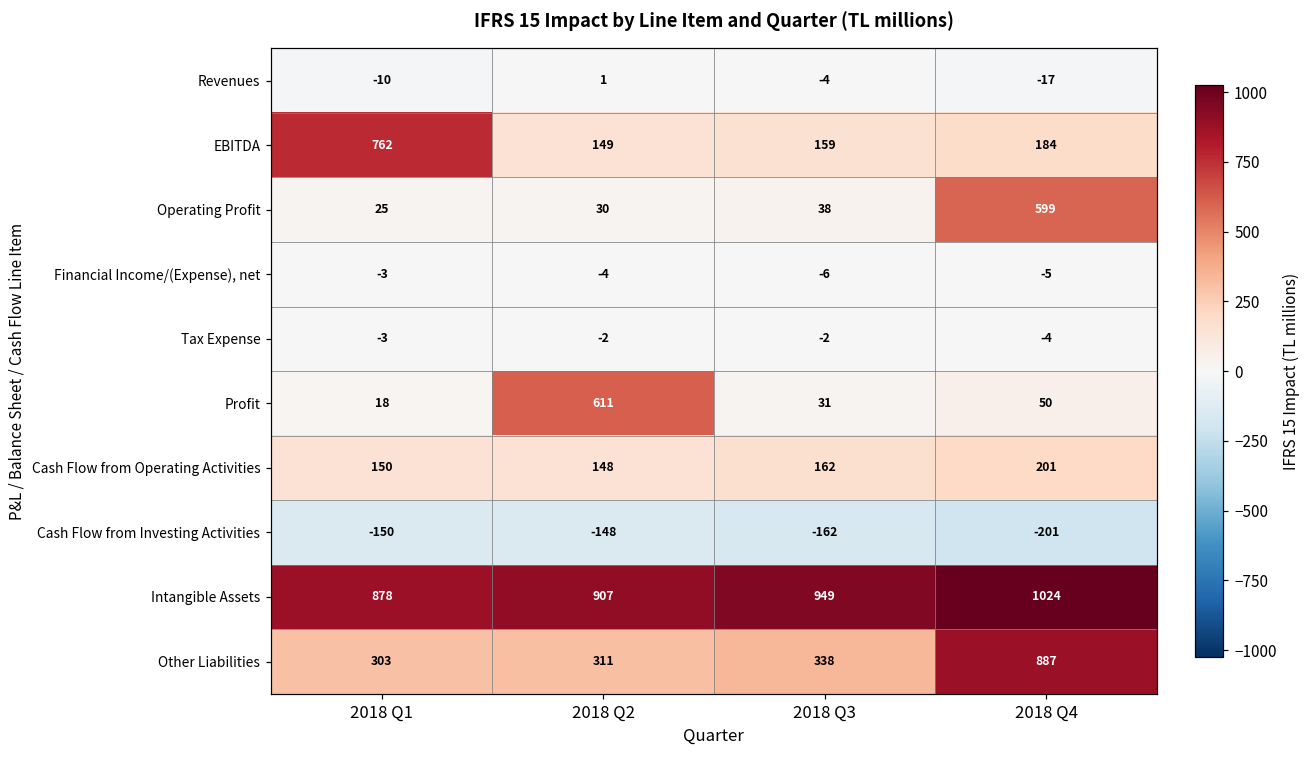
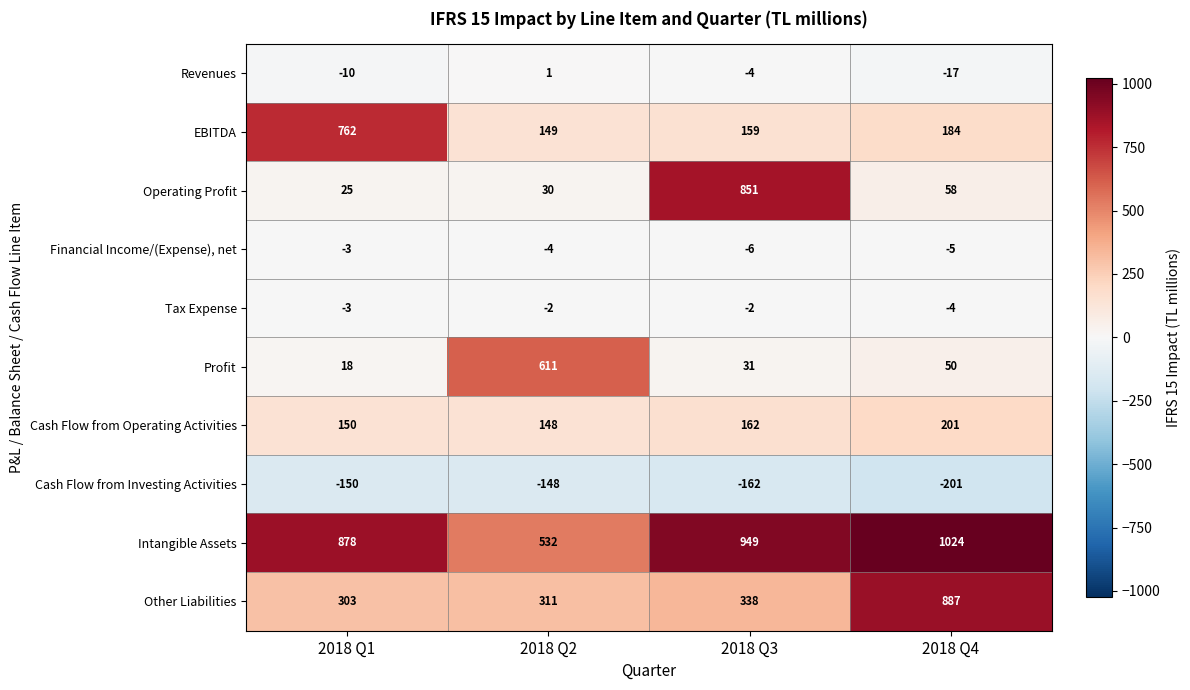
  {
    "Revenues": {
      "2018 Q1": -10,
      "2018 Q2": 1,
      "2018 Q3": -4,
      "2018 Q4": -17
    },
    "EBITDA": {
      "2018 Q1": 762,
      "2018 Q2": 149,
      "2018 Q3": 159,
      "2018 Q4": 184
    },
    "Operating Profit": {
      "2018 Q1": 25,
      "2018 Q2": 30,
-     "2018 Q3": 38,
-     "2018 Q4": 599
+     "2018 Q3": 851,
+     "2018 Q4": 58
    },
    "Financial Income/(Expense), net": {
      "2018 Q1": -3,
      "2018 Q2": -4,
      "2018 Q3": -6,
      "2018 Q4": -5
    },
    "Tax Expense": {
      "2018 Q1": -3,
      "2018 Q2": -2,
      "2018 Q3": -2,
      "2018 Q4": -4
    },
    "Profit": {
      "2018 Q1": 18,
      "2018 Q2": 611,
      "2018 Q3": 31,
      "2018 Q4": 50
    },
    "Cash Flow from Operating Activities": {
      "2018 Q1": 150,
      "2018 Q2": 148,
      "2018 Q3": 162,
      "2018 Q4": 201
    },
    "Cash Flow from Investing Activities": {
      "2018 Q1": -150,
      "2018 Q2": -148,
      "2018 Q3": -162,
      "2018 Q4": -201
    },
    "Intangible Assets": {
      "2018 Q1": 878,
-     "2018 Q2": 907,
+     "2018 Q2": 532,
      "2018 Q3": 949,
      "2018 Q4": 1024
    },
    "Other Liabilities": {
      "2018 Q1": 303,
      "2018 Q2": 311,
      "2018 Q3": 338,
      "2018 Q4": 887
    }
  }
